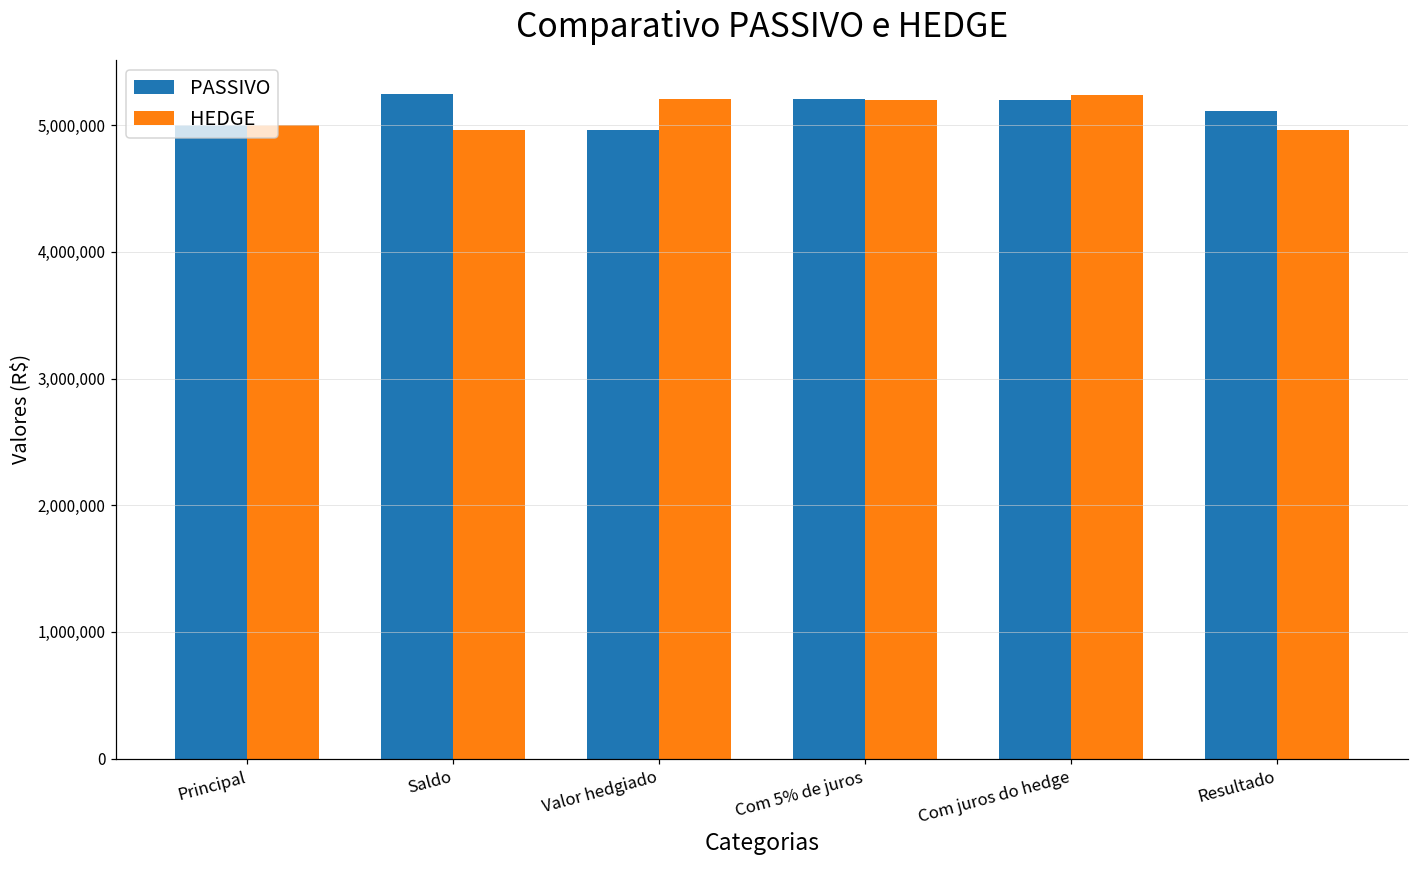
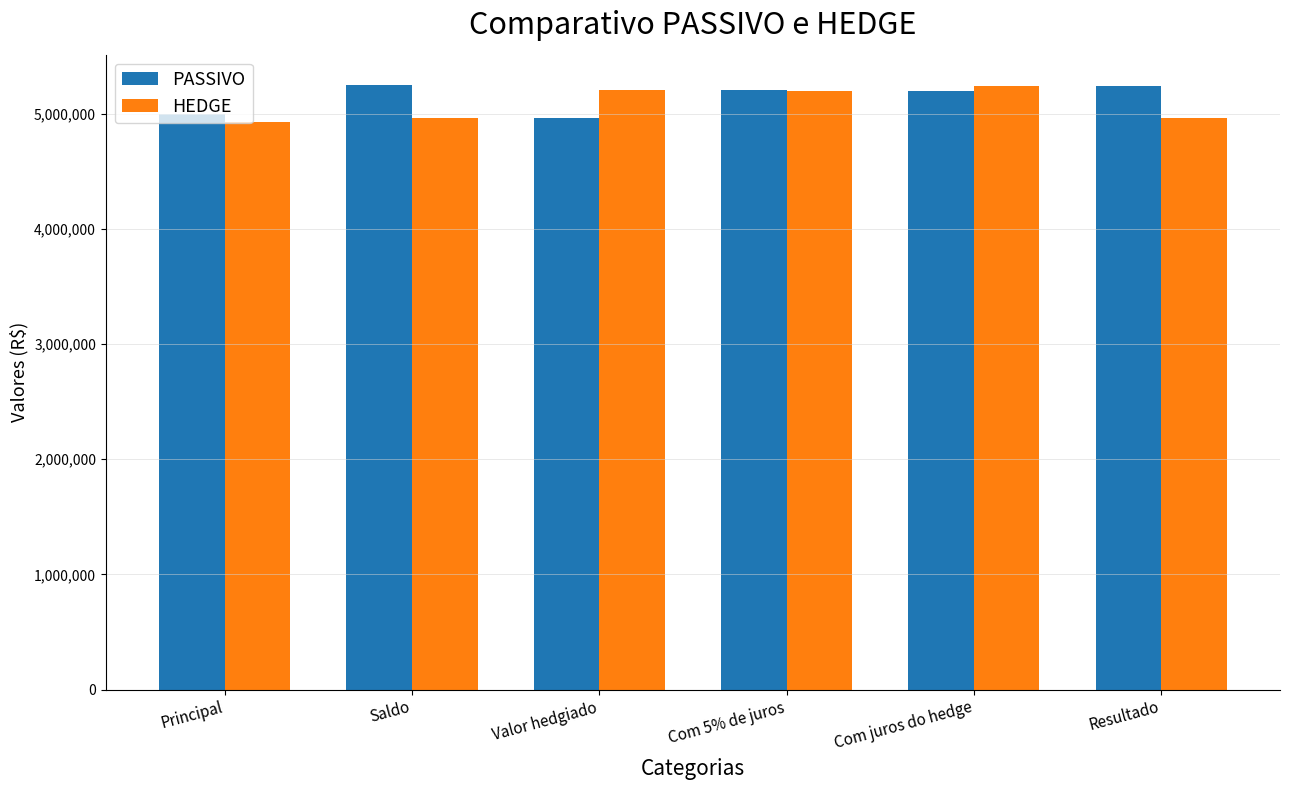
  {
    "PASSIVO": {
      "Saldo": "5,250,000",
      "Valor hedgiado": "4,960,000",
      "Com 5% de juros": "5,210,000",
      "Com juros do hedge": "5,200,000",
-     "Resultado": "5,110,000"
+     "Resultado": "5,240,000"
    },
    "HEDGE": {
-     "Principal": "5,000,000",
+     "Principal": "4,930,000",
      "Saldo": "4,960,000",
      "Valor hedgiado": "5,210,000",
      "Com 5% de juros": "5,200,000",
      "Com juros do hedge": "5,240,000",
      "Resultado": "4,960,000"
    }
  }
